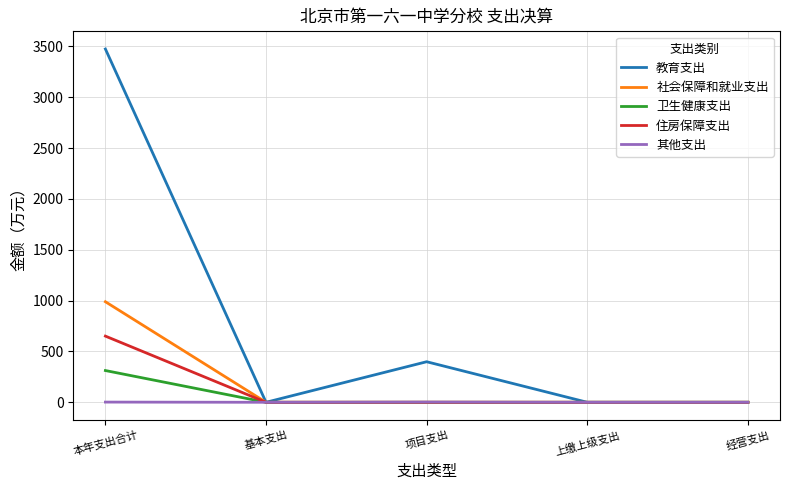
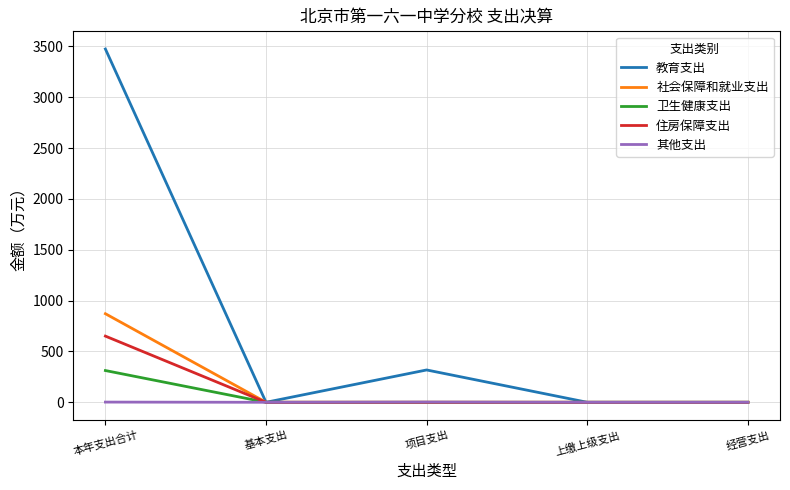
  {
    "教育支出": {
      "本年支出合计": 3470,
-     "项目支出": 400
+     "项目支出": 320
    },
    "社会保障和就业支出": {
-     "本年支出合计": 990
+     "本年支出合计": 870
    },
    "卫生健康支出": {
      "本年支出合计": 310
    },
    "住房保障支出": {
      "本年支出合计": 650
    },
    "其他支出": {
      "本年支出合计": 0
    }
  }
